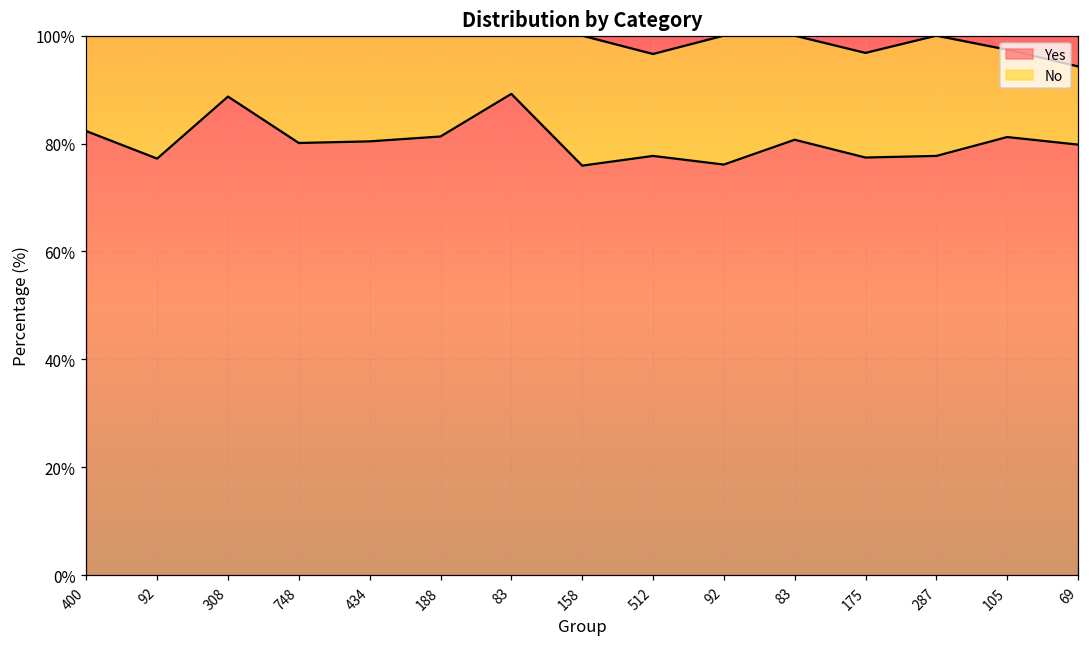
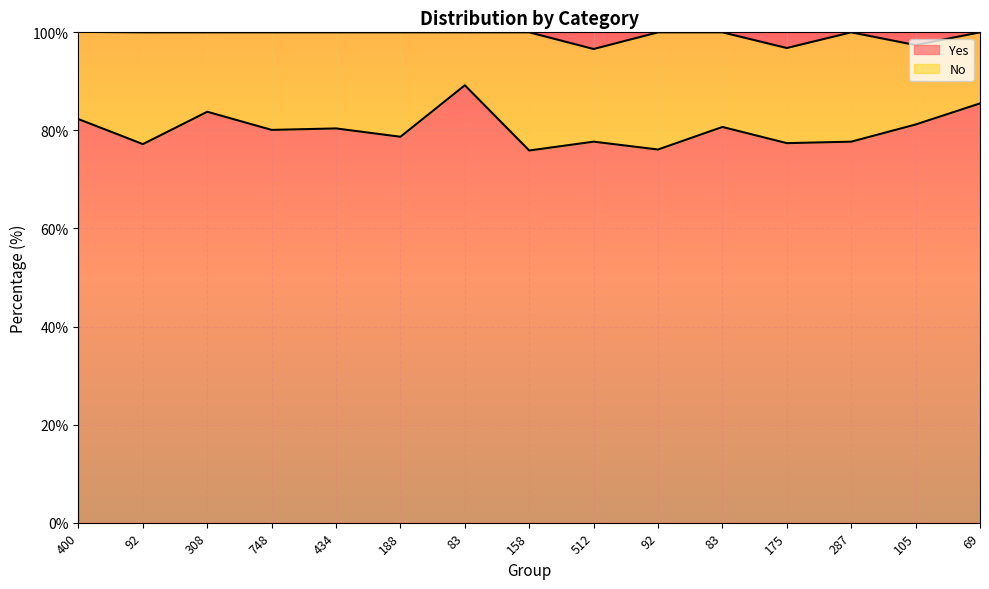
  {
    "Yes": {
      "400": "82%",
-     "308": "89%",
+     "308": "84%",
      "748": "80%",
      "434": "80%",
-     "188": "81%",
+     "188": "79%",
      "158": "76%",
      "512": "78%",
      "175": "77%",
      "287": "78%",
      "105": "81%",
-     "69": "80%"
+     "69": "86%"
    },
    "No": {
      "400": "18%",
      "748": "20%",
      "434": "20%",
      "158": "24%",
      "512": "19%",
      "175": "19%",
      "287": "22%",
      "69": "15%"
    }
  }
